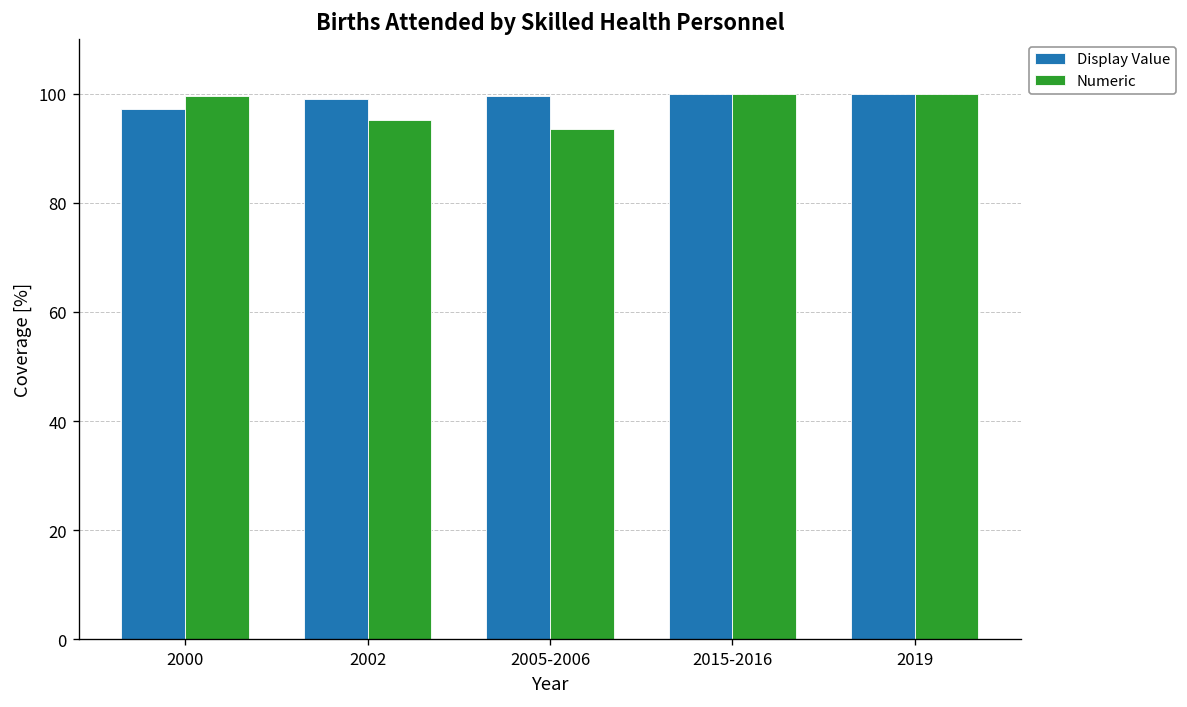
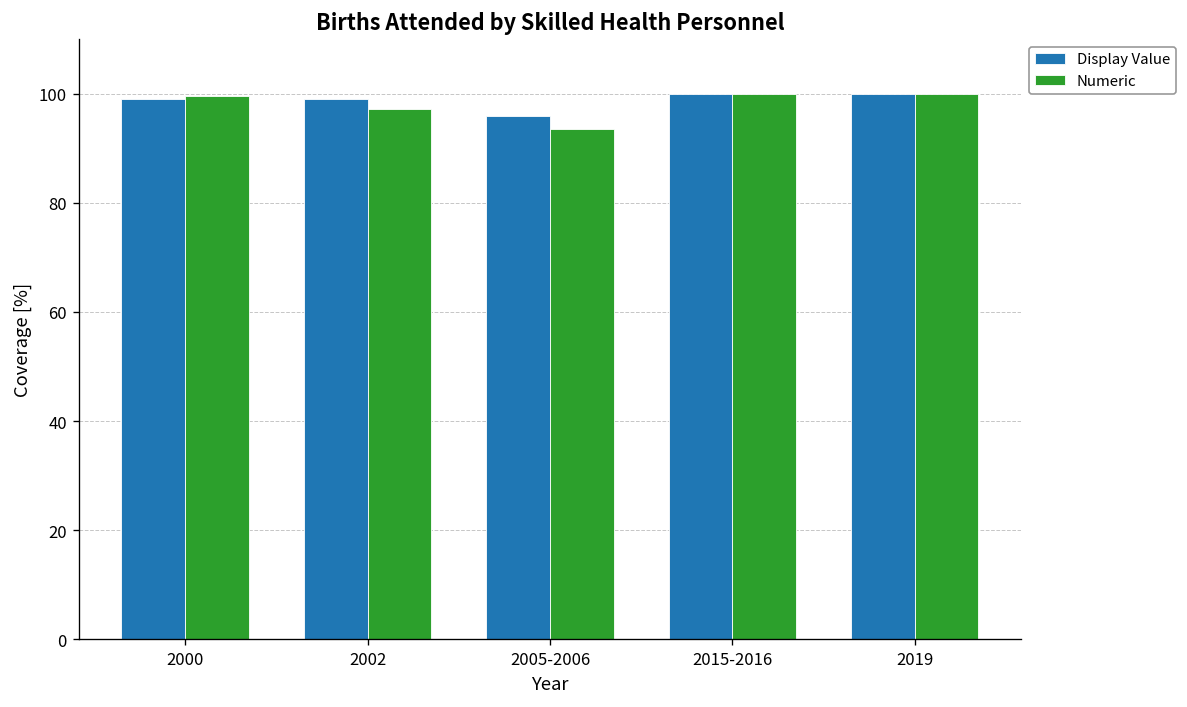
  {
    "Display Value": {
-     "2000": 97,
+     "2000": 99,
      "2002": 99,
-     "2005-2006": 100,
+     "2005-2006": 96,
      "2015-2016": 100,
      "2019": 100
    },
    "Numeric": {
      "2000": 100,
-     "2002": 95,
+     "2002": 97,
      "2005-2006": 94,
      "2015-2016": 100,
      "2019": 100
    }
  }
